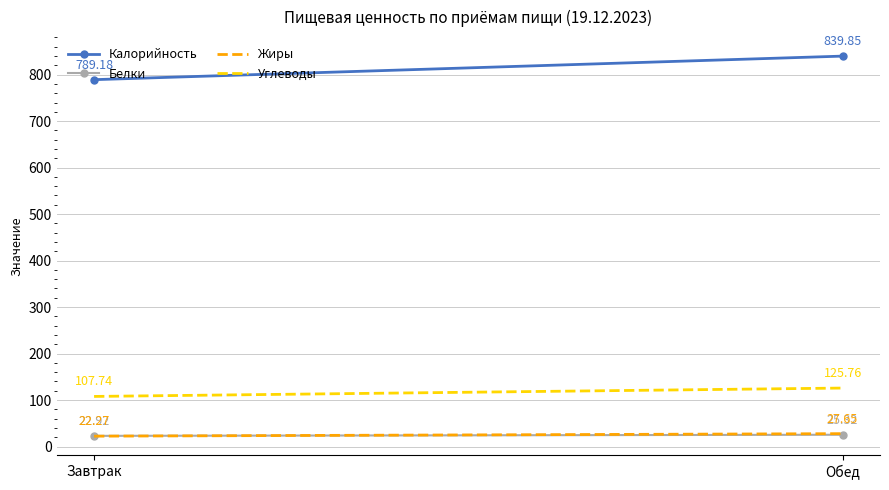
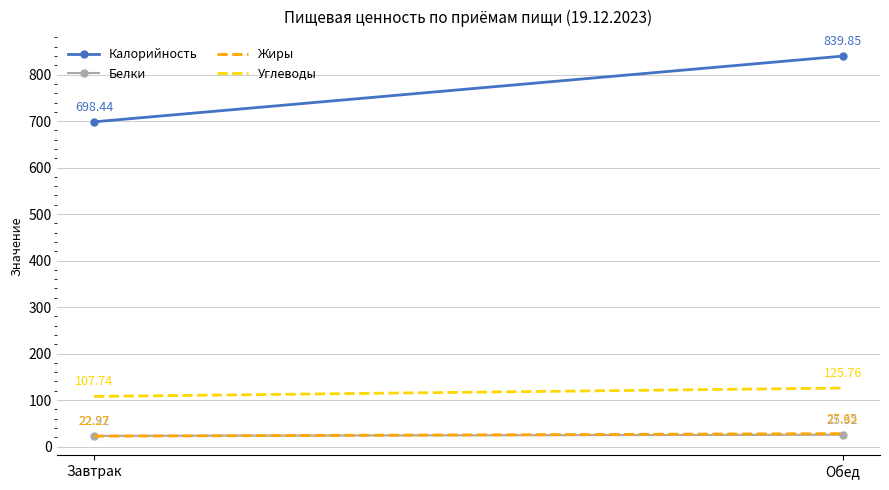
  {
    "Калорийность": {
-     "Завтрак": 789.18,
+     "Завтрак": 698.44,
      "Обед": 839.85
    }
  }
